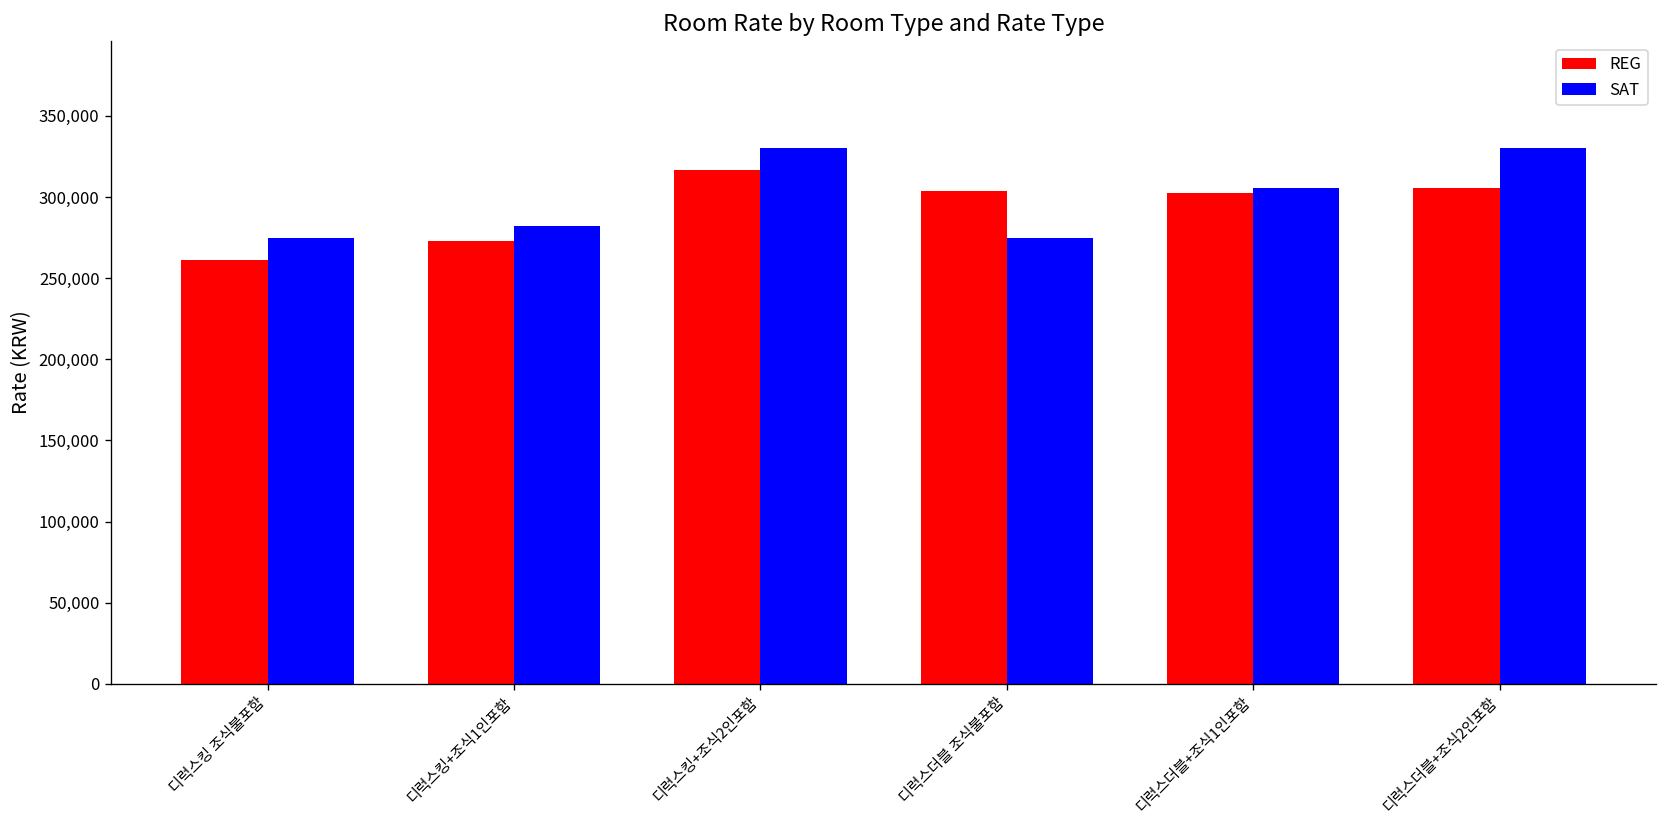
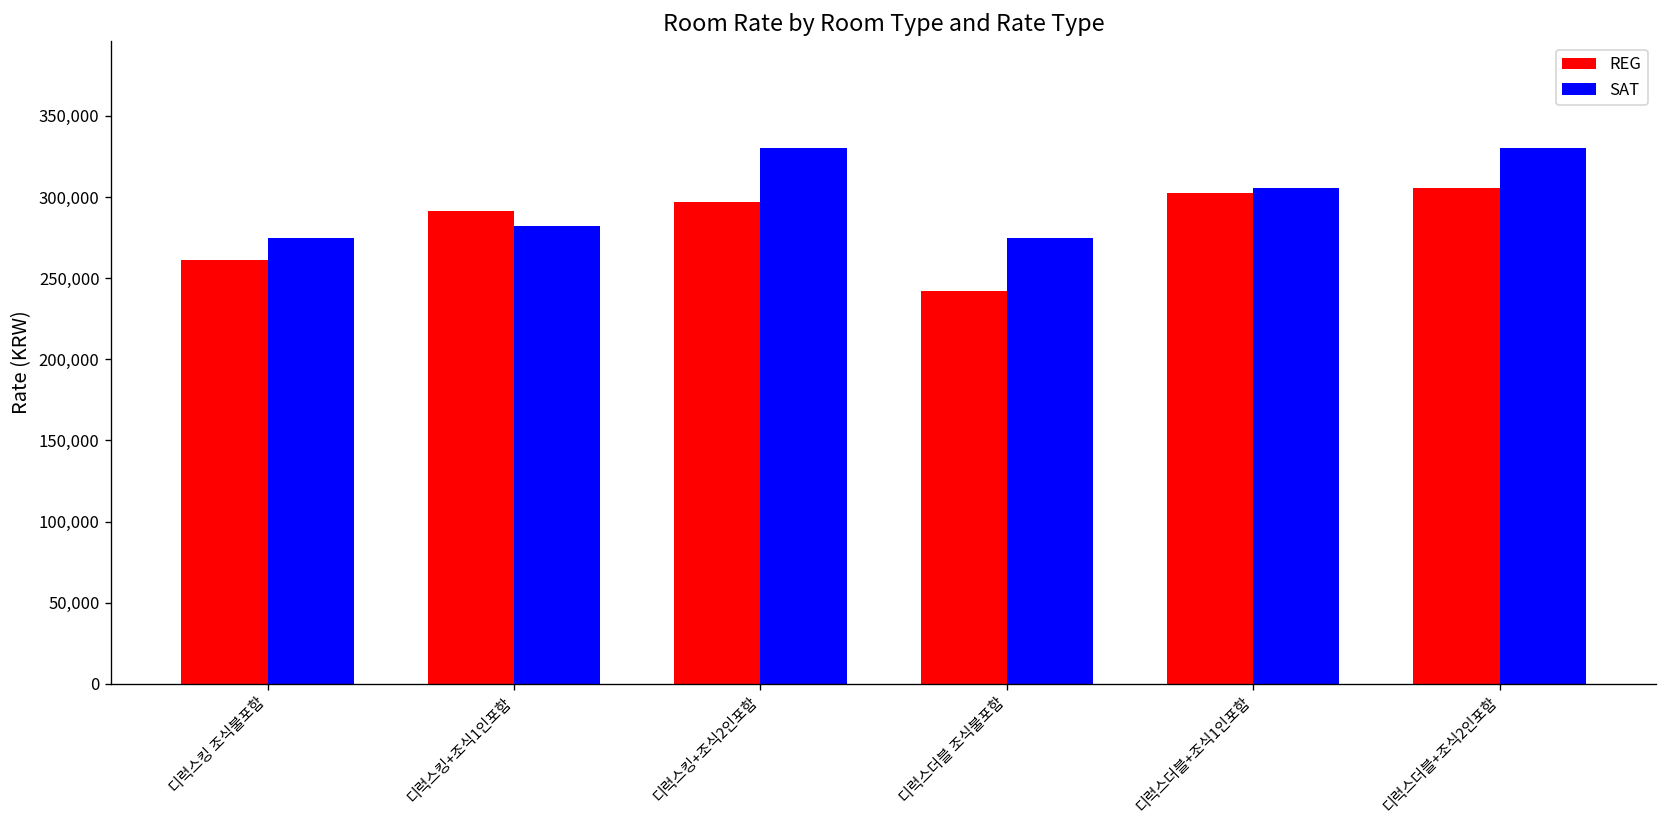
  {
    "REG": {
      "디럭스킹 조식불포함": "261,000",
-     "디럭스킹+조식1인포함": "273,000",
-     "디럭스킹+조식2인포함": "317,000",
-     "디럭스더블 조식불포함": "304,000",
+     "디럭스킹+조식1인포함": "291,000",
+     "디럭스킹+조식2인포함": "297,000",
+     "디럭스더블 조식불포함": "242,000",
      "디럭스더블+조식1인포함": "302,000",
      "디럭스더블+조식2인포함": "306,000"
    },
    "SAT": {
      "디럭스킹 조식불포함": "275,000",
      "디럭스킹+조식1인포함": "282,000",
      "디럭스킹+조식2인포함": "330,000",
      "디럭스더블 조식불포함": "275,000",
      "디럭스더블+조식1인포함": "306,000",
      "디럭스더블+조식2인포함": "330,000"
    }
  }
